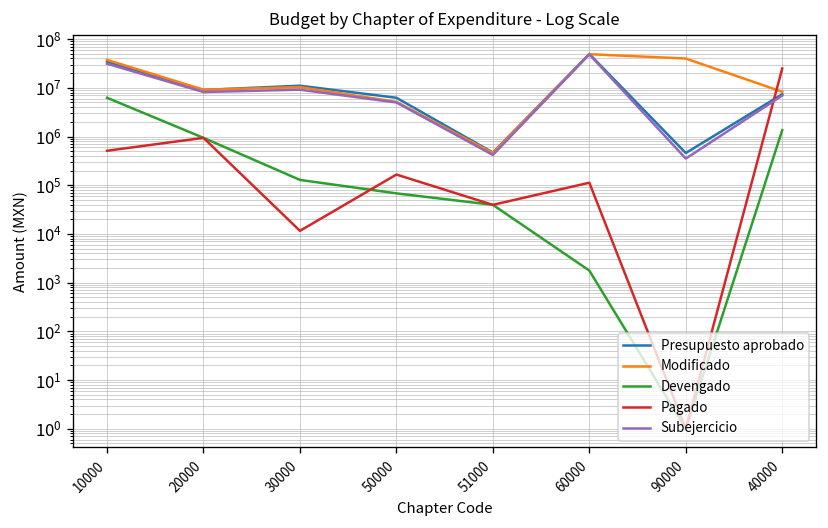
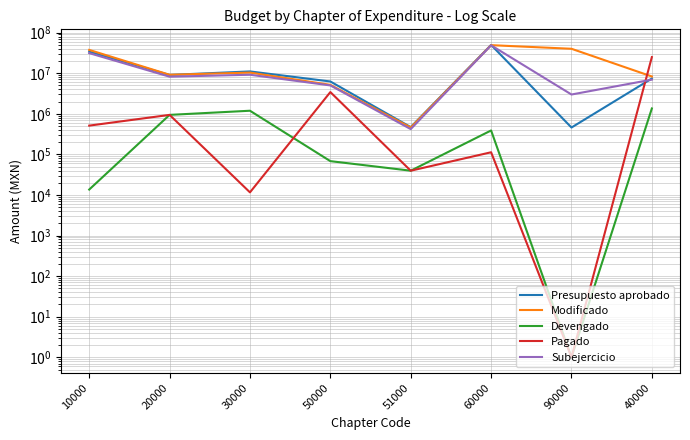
  {
    "Presupuesto aprobado": {
      "50000": 6000000,
      "90000": 500000
    },
    "Modificado": {
      "90000": 40000000
    },
    "Devengado": {
-     "10000": 6000000,
-     "30000": 130000,
+     "10000": 14000,
+     "30000": 1200000,
      "50000": 70000,
-     "60000": 2000,
+     "60000": 400000,
      "40000": 1400000
    },
    "Pagado": {
      "10000": 500000,
      "30000": 12000,
-     "50000": 170000,
+     "50000": 3000000,
      "60000": 110000,
      "40000": 20000000
    },
    "Subejercicio": {
-     "90000": 400000
+     "90000": 3000000
    }
  }
